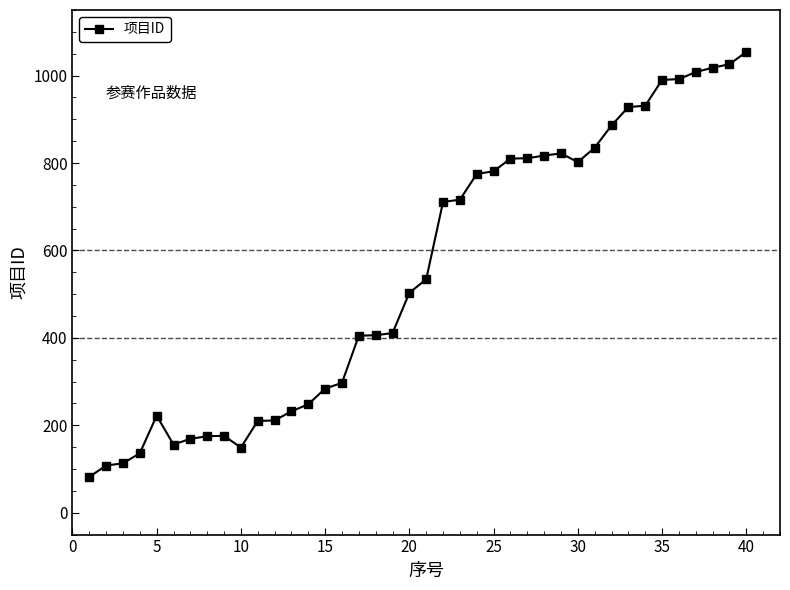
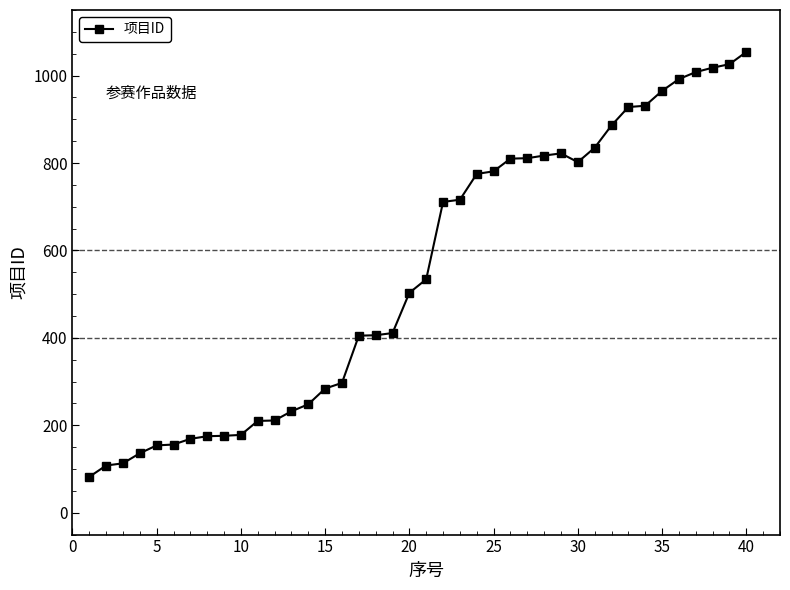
  {
-   "5": 220,
-   "10": 150,
+   "5": 150,
+   "10": 180,
    "15": 280,
    "20": 500,
    "25": 780,
    "30": 800,
-   "35": 990,
+   "35": 970,
    "40": 1050
  }
